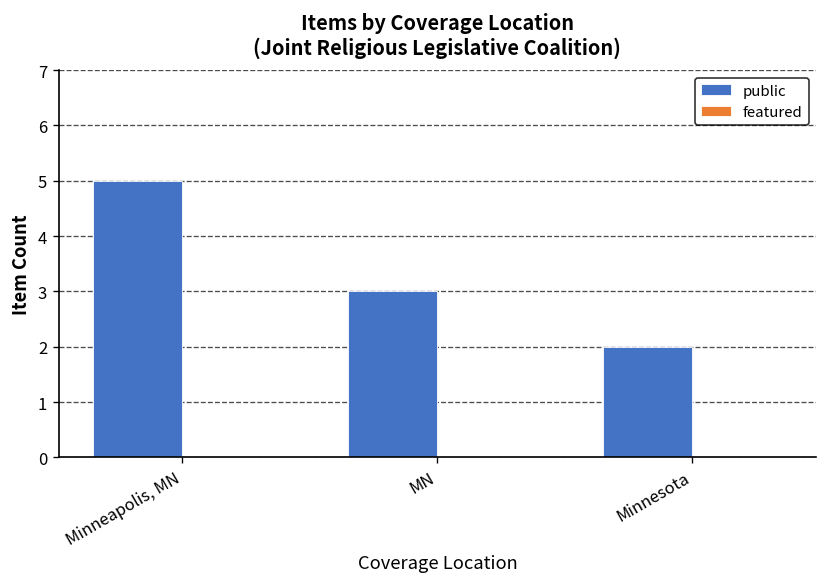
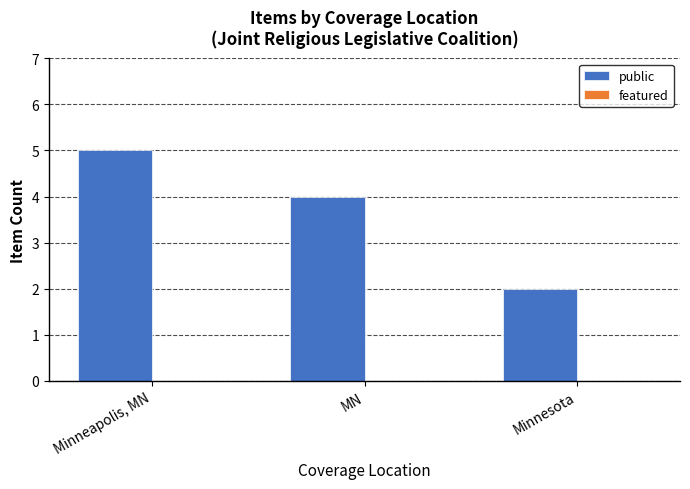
  {
    "public": {
      "Minneapolis, MN": 5,
-     "MN": 3,
+     "MN": 4,
      "Minnesota": 2
    },
    "featured": {
      "Minneapolis, MN": 0,
      "MN": 0,
      "Minnesota": 0
    }
  }
